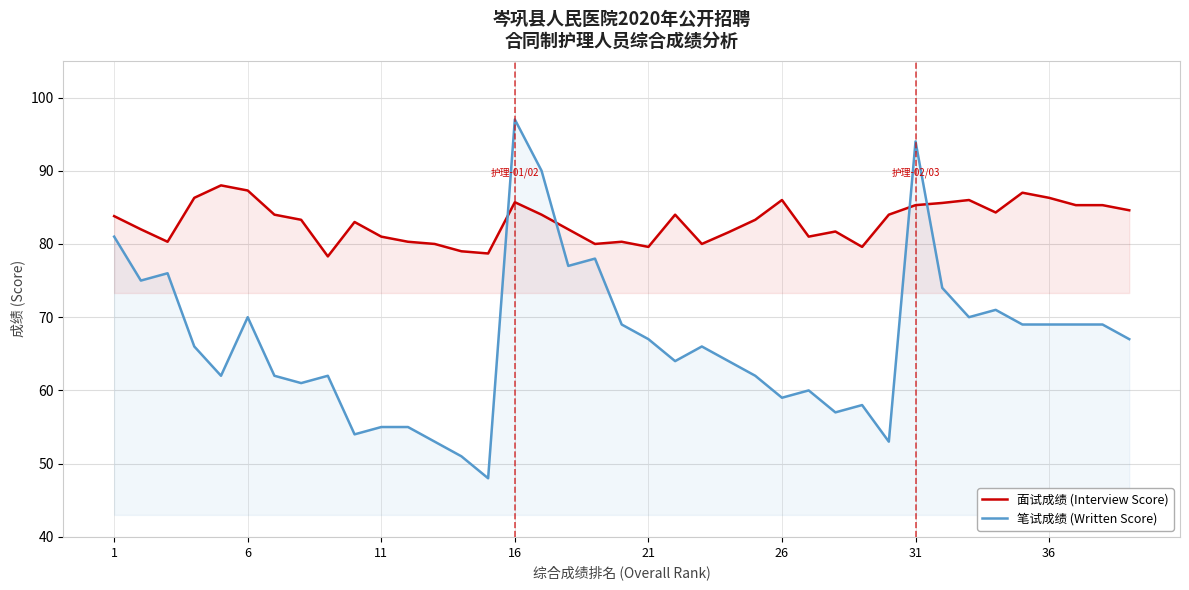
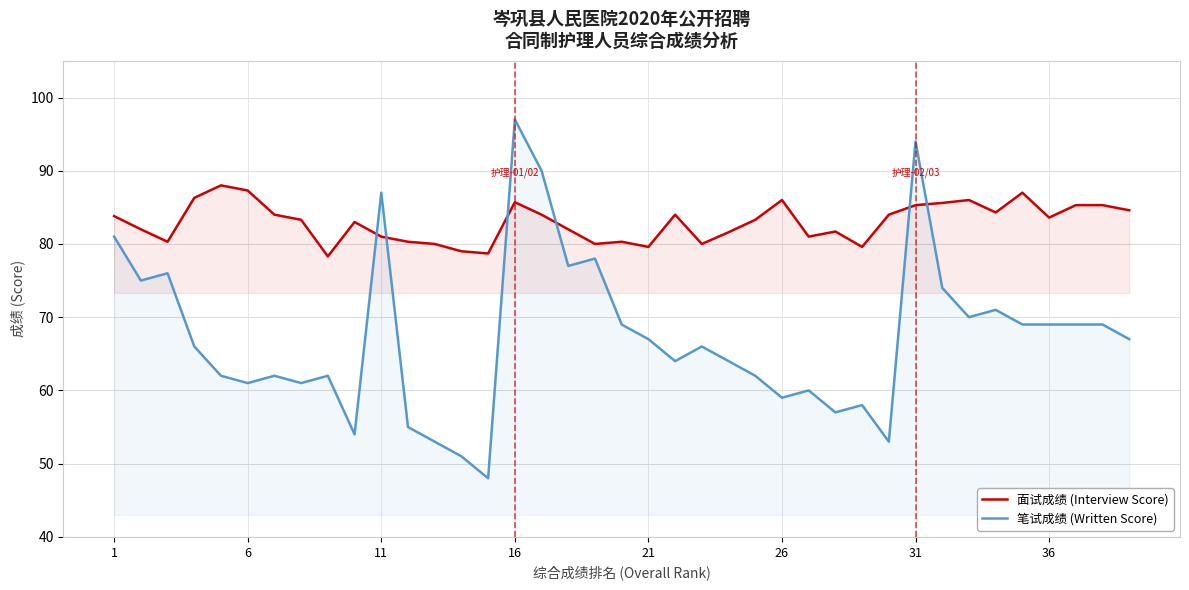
  {
    "面试成绩 (Interview Score)": {
      "1": 84,
      "6": 87,
      "11": 81,
      "16": 86,
      "21": 80,
      "26": 86,
      "31": 85,
-     "36": 86
+     "36": 84
    },
    "笔试成绩 (Written Score)": {
      "1": 81,
-     "6": 70,
-     "11": 55,
+     "6": 61,
+     "11": 87,
      "16": 97,
      "21": 67,
      "26": 59,
      "31": 94,
      "36": 69
    }
  }
